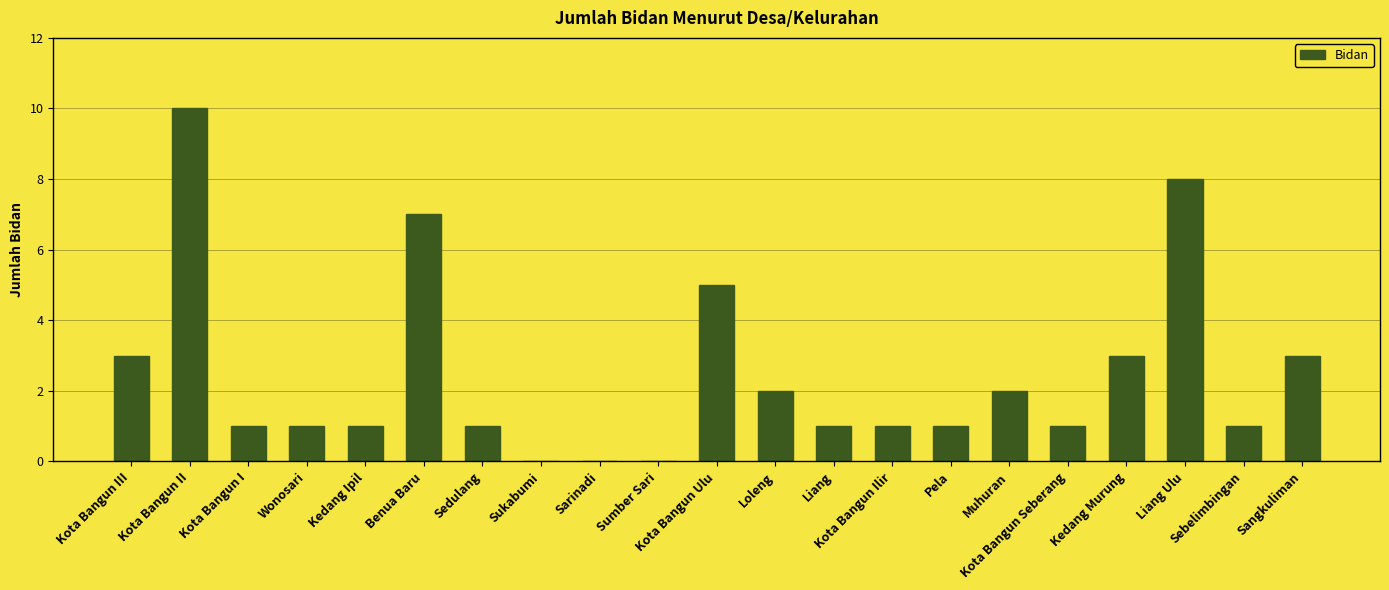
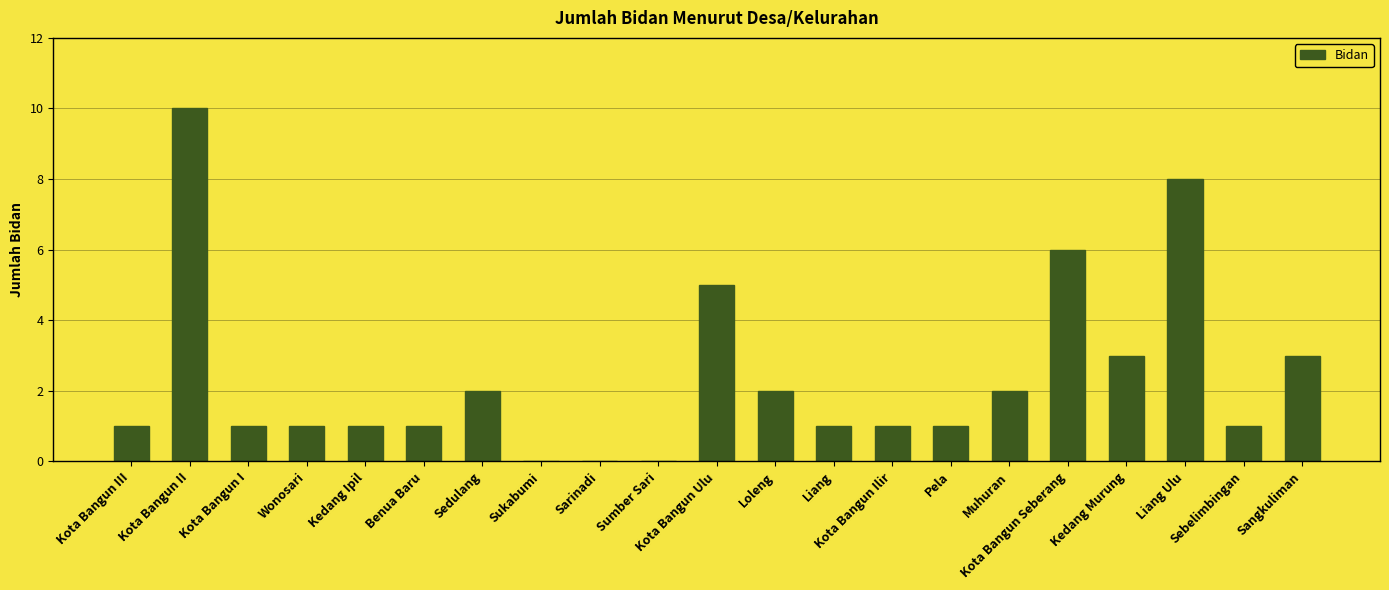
  {
-   "Kota Bangun III": 3,
+   "Kota Bangun III": 1,
    "Kota Bangun II": 10,
    "Kota Bangun I": 1,
    "Wonosari": 1,
    "Kedang Ipil": 1,
-   "Benua Baru": 7,
-   "Sedulang": 1,
+   "Benua Baru": 1,
+   "Sedulang": 2,
    "Sukabumi": 0,
    "Sarinadi": 0,
    "Sumber Sari": 0,
    "Kota Bangun Ulu": 5,
    "Loleng": 2,
    "Liang": 1,
    "Kota Bangun Ilir": 1,
    "Pela": 1,
    "Muhuran": 2,
-   "Kota Bangun Seberang": 1,
+   "Kota Bangun Seberang": 6,
    "Kedang Murung": 3,
    "Liang Ulu": 8,
    "Sebelimbingan": 1,
    "Sangkuliman": 3
  }
